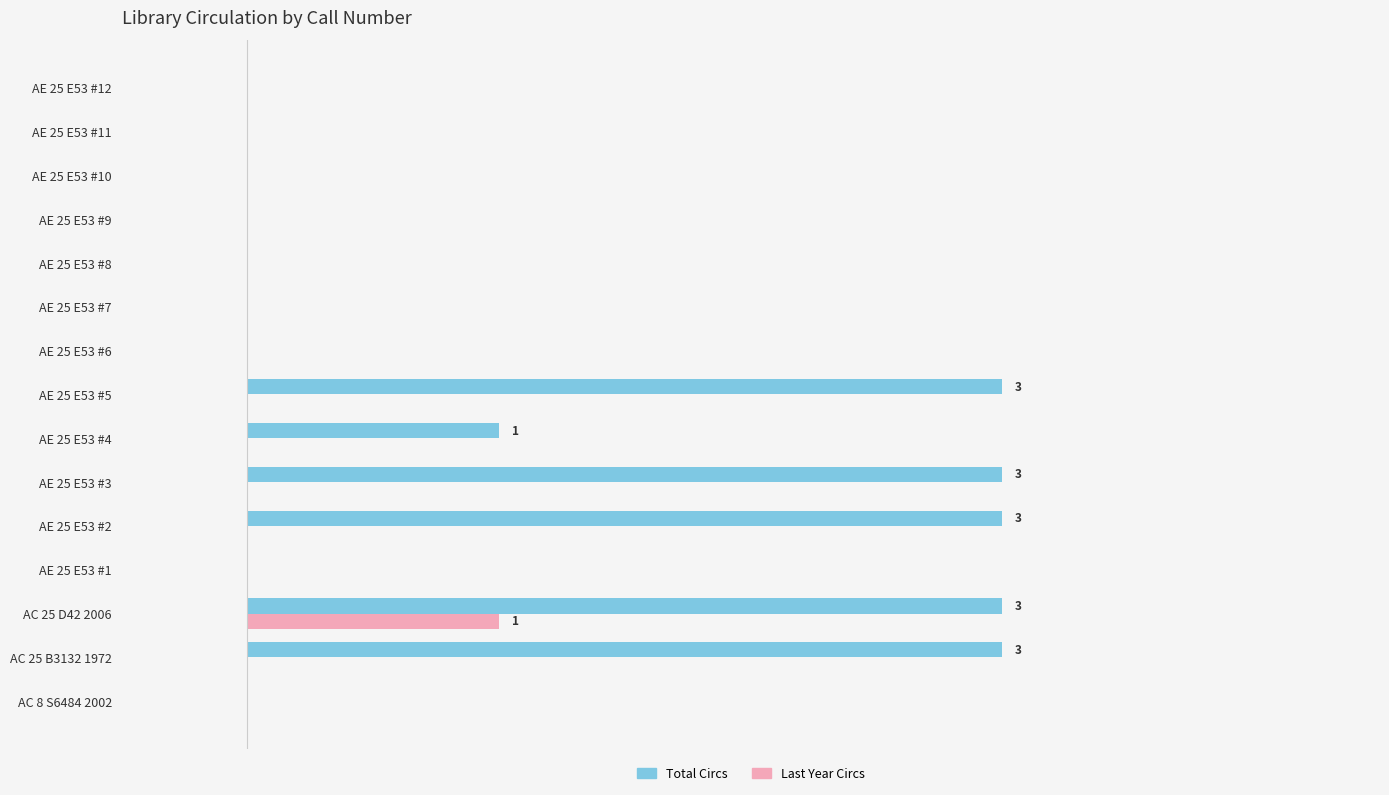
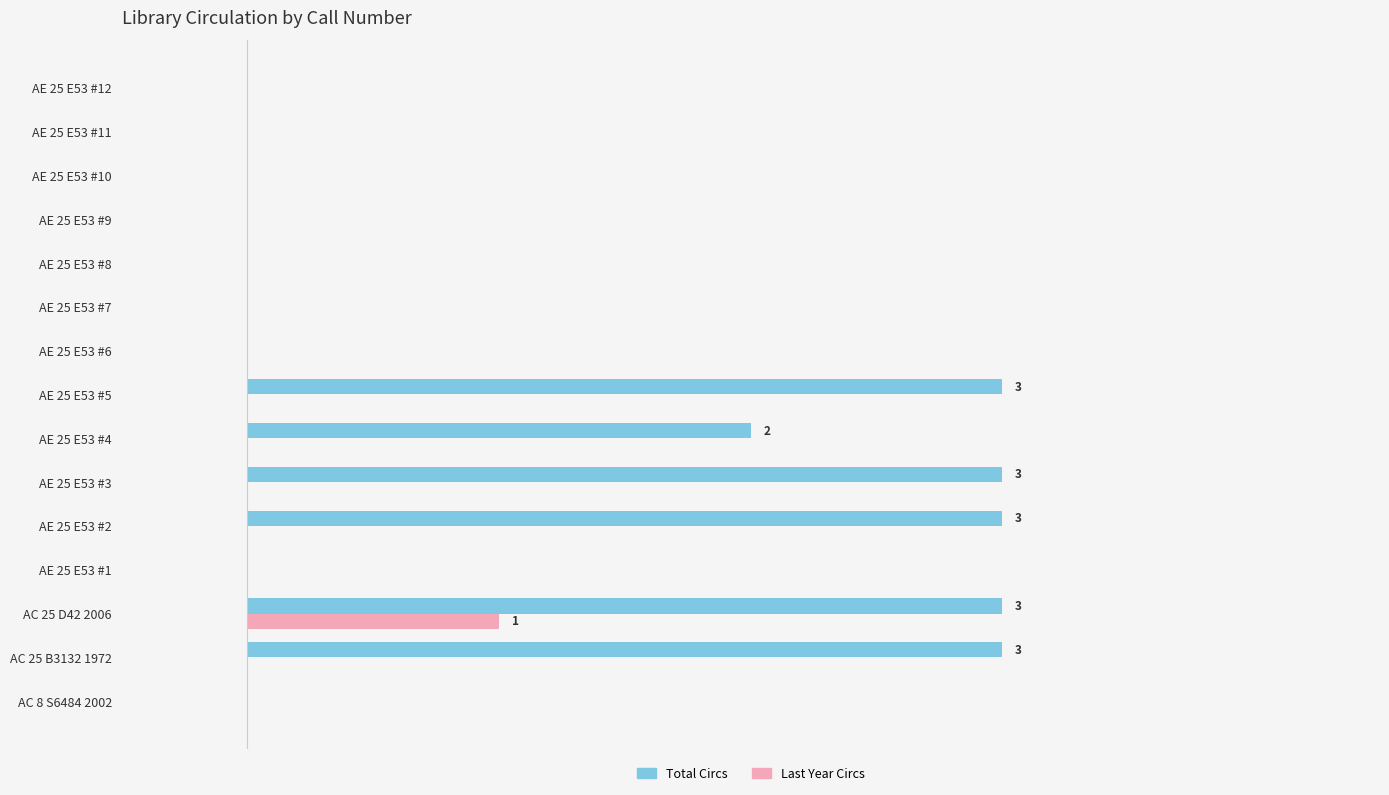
  {
    "Total Circs": {
      "AE 25 E53 #5": 3,
-     "AE 25 E53 #4": 1,
+     "AE 25 E53 #4": 2,
      "AE 25 E53 #3": 3,
      "AE 25 E53 #2": 3,
      "AC 25 D42 2006": 3,
      "AC 25 B3132 1972": 3
    },
    "Last Year Circs": {
      "AC 25 D42 2006": 1
    }
  }
